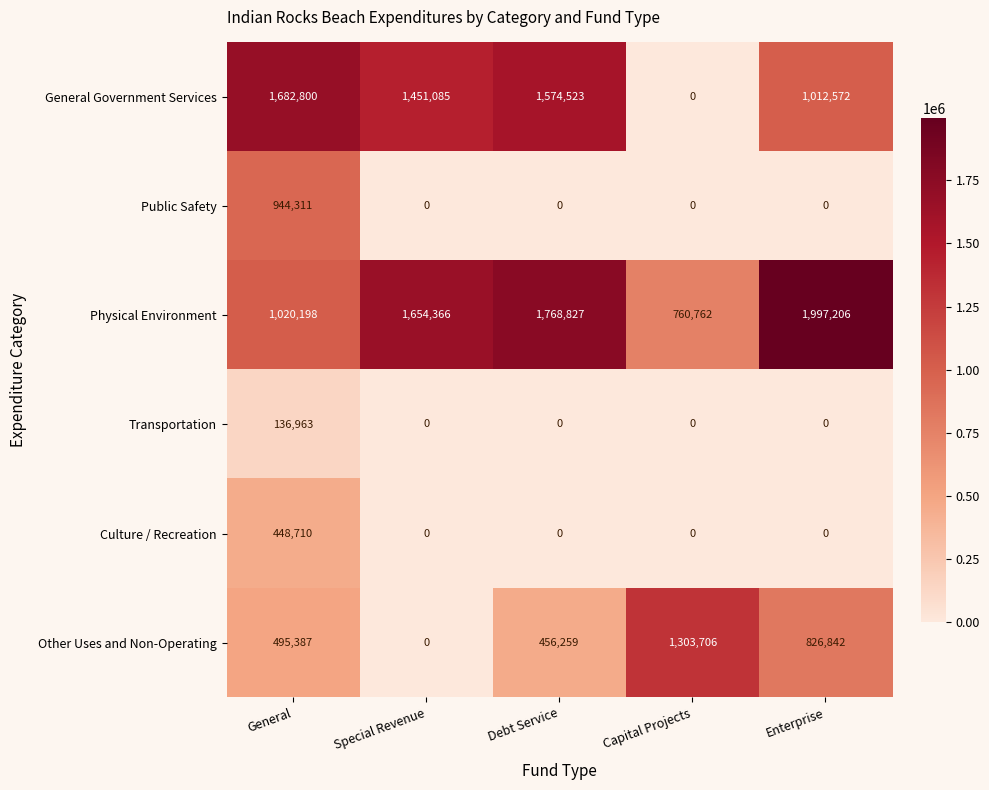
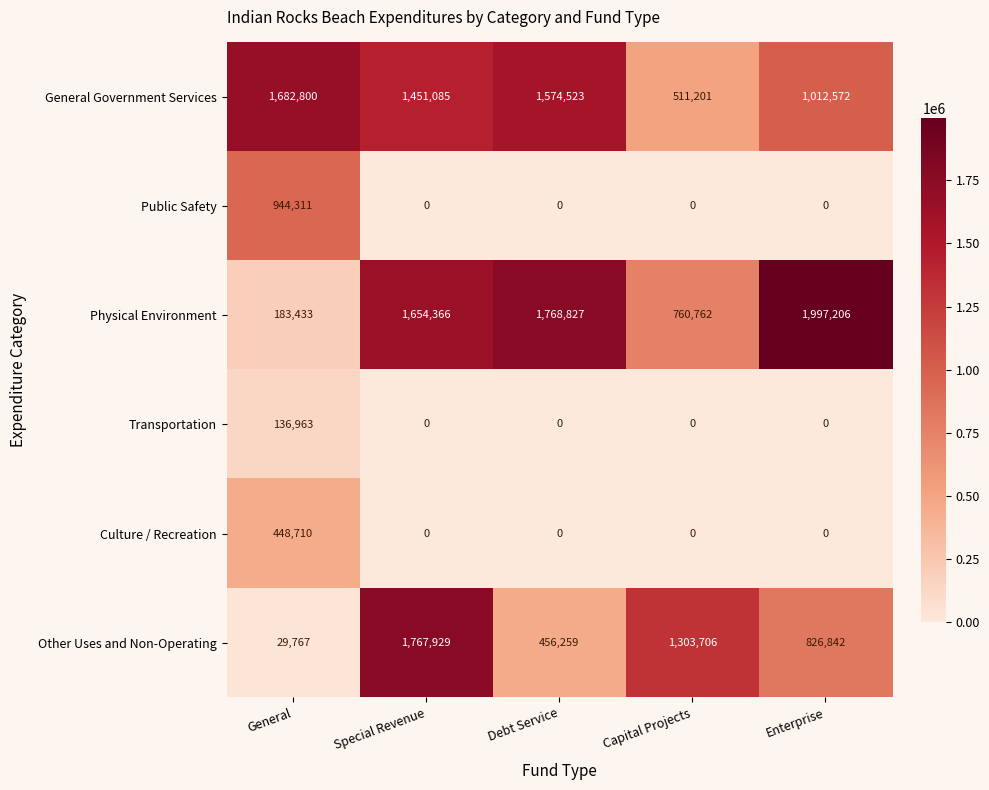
  {
    "General Government Services": {
      "General": "1,682,800",
      "Special Revenue": "1,451,085",
      "Debt Service": "1,574,523",
-     "Capital Projects": "0",
+     "Capital Projects": "511,201",
      "Enterprise": "1,012,572"
    },
    "Public Safety": {
      "General": "944,311",
      "Special Revenue": "0",
      "Debt Service": "0",
      "Capital Projects": "0",
      "Enterprise": "0"
    },
    "Physical Environment": {
-     "General": "1,020,198",
+     "General": "183,433",
      "Special Revenue": "1,654,366",
      "Debt Service": "1,768,827",
      "Capital Projects": "760,762",
      "Enterprise": "1,997,206"
    },
    "Transportation": {
      "General": "136,963",
      "Special Revenue": "0",
      "Debt Service": "0",
      "Capital Projects": "0",
      "Enterprise": "0"
    },
    "Culture / Recreation": {
      "General": "448,710",
      "Special Revenue": "0",
      "Debt Service": "0",
      "Capital Projects": "0",
      "Enterprise": "0"
    },
    "Other Uses and Non-Operating": {
-     "General": "495,387",
-     "Special Revenue": "0",
+     "General": "29,767",
+     "Special Revenue": "1,767,929",
      "Debt Service": "456,259",
      "Capital Projects": "1,303,706",
      "Enterprise": "826,842"
    }
  }
